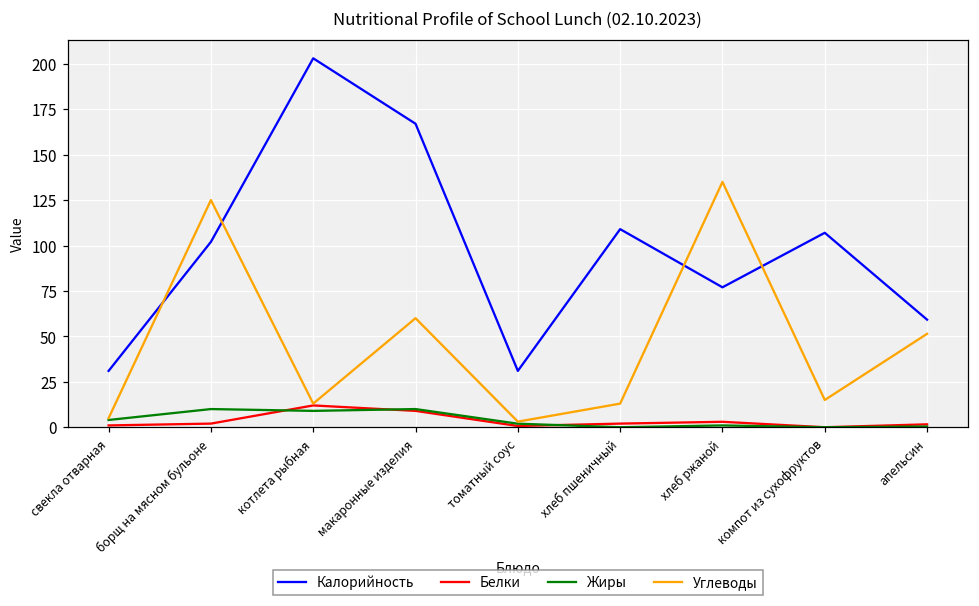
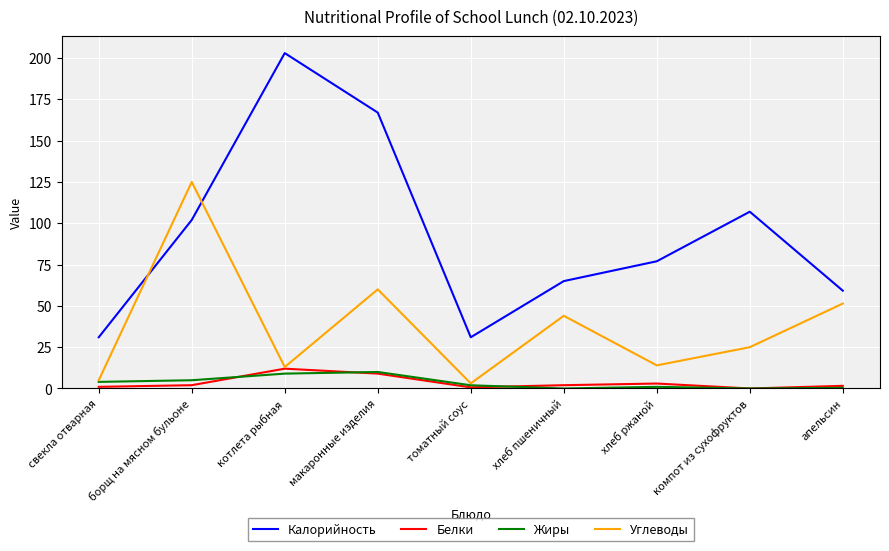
  {
    "Калорийность": {
      "свекла отварная": 31,
      "борщ на мясном бульоне": 102,
      "котлета рыбная": 203,
      "макаронные изделия": 167,
      "томатный соус": 31,
-     "хлеб пшеничный": 109,
+     "хлеб пшеничный": 65,
      "хлеб ржаной": 77,
      "компот из сухофруктов": 107,
      "апельсин": 59
    },
    "Белки": {
      "свекла отварная": 1,
      "борщ на мясном бульоне": 2,
      "хлеб пшеничный": 2,
      "хлеб ржаной": 3
    },
    "Жиры": {
-     "борщ на мясном бульоне": 10,
+     "борщ на мясном бульоне": 5,
      "котлета рыбная": 9,
      "хлеб пшеничный": 0,
      "хлеб ржаной": 1
    },
    "Углеводы": {
      "борщ на мясном бульоне": 125,
      "макаронные изделия": 60,
-     "хлеб пшеничный": 13,
-     "хлеб ржаной": 135,
-     "компот из сухофруктов": 15,
+     "хлеб пшеничный": 44,
+     "хлеб ржаной": 14,
+     "компот из сухофруктов": 25,
      "апельсин": 51
    }
  }
